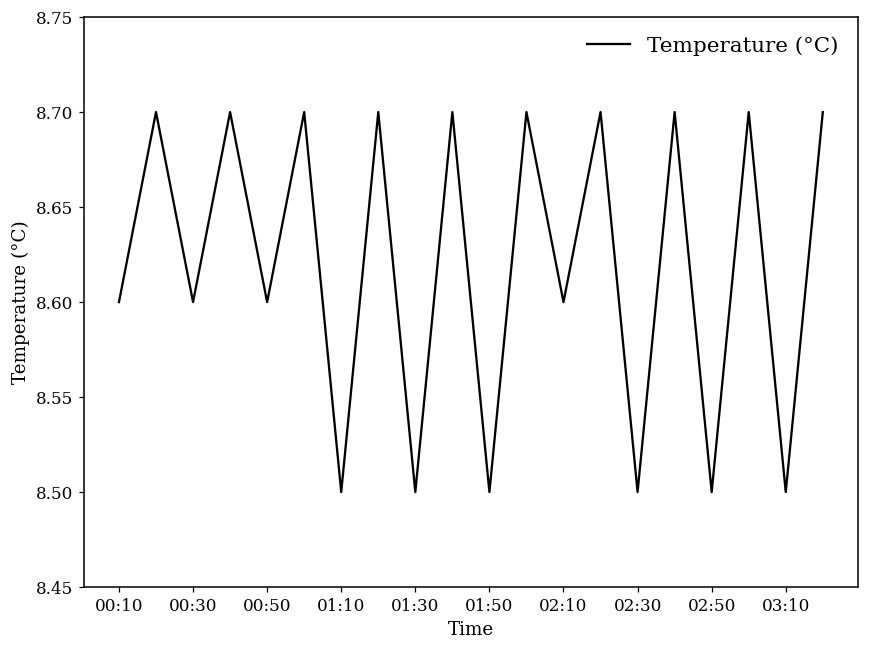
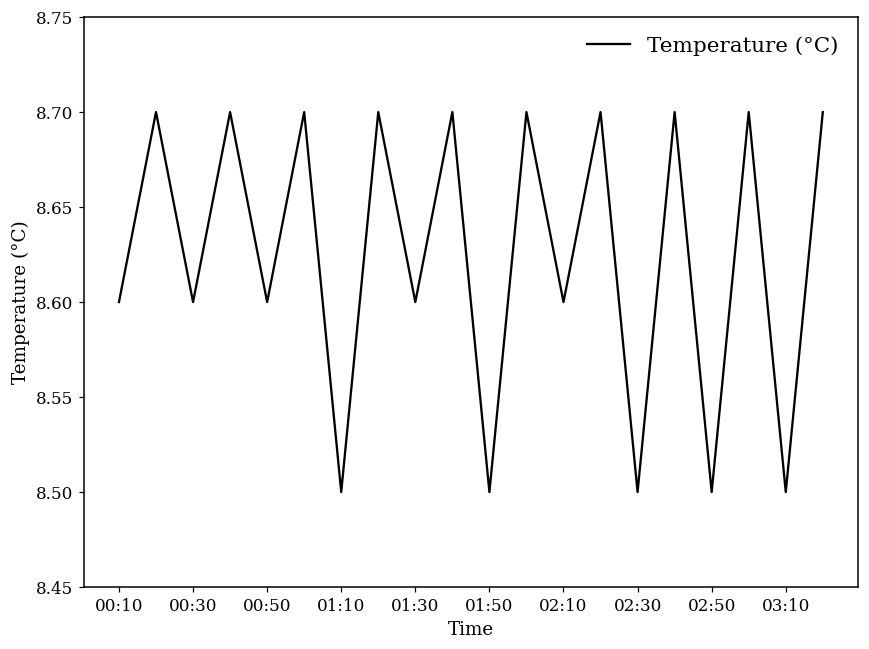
  {
    "00:10": 8.6,
    "00:30": 8.6,
    "00:50": 8.6,
    "01:10": 8.5,
-   "01:30": 8.5,
+   "01:30": 8.6,
    "01:50": 8.5,
    "02:10": 8.6,
    "02:30": 8.5,
    "02:50": 8.5,
    "03:10": 8.5
  }
